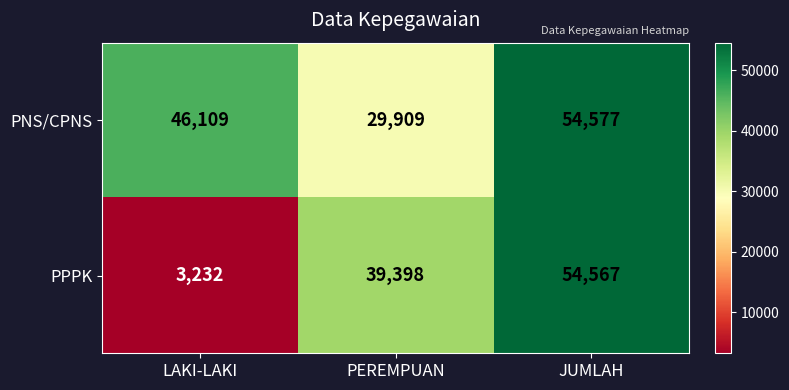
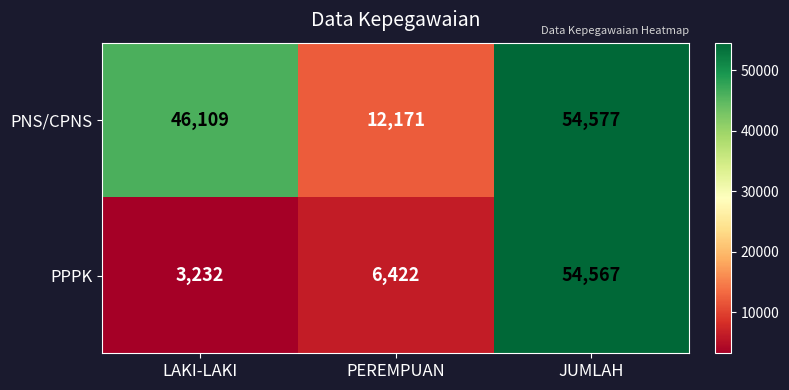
  {
    "PNS/CPNS": {
      "LAKI-LAKI": "46,109",
-     "PEREMPUAN": "29,909",
+     "PEREMPUAN": "12,171",
      "JUMLAH": "54,577"
    },
    "PPPK": {
      "LAKI-LAKI": "3,232",
-     "PEREMPUAN": "39,398",
+     "PEREMPUAN": "6,422",
      "JUMLAH": "54,567"
    }
  }
